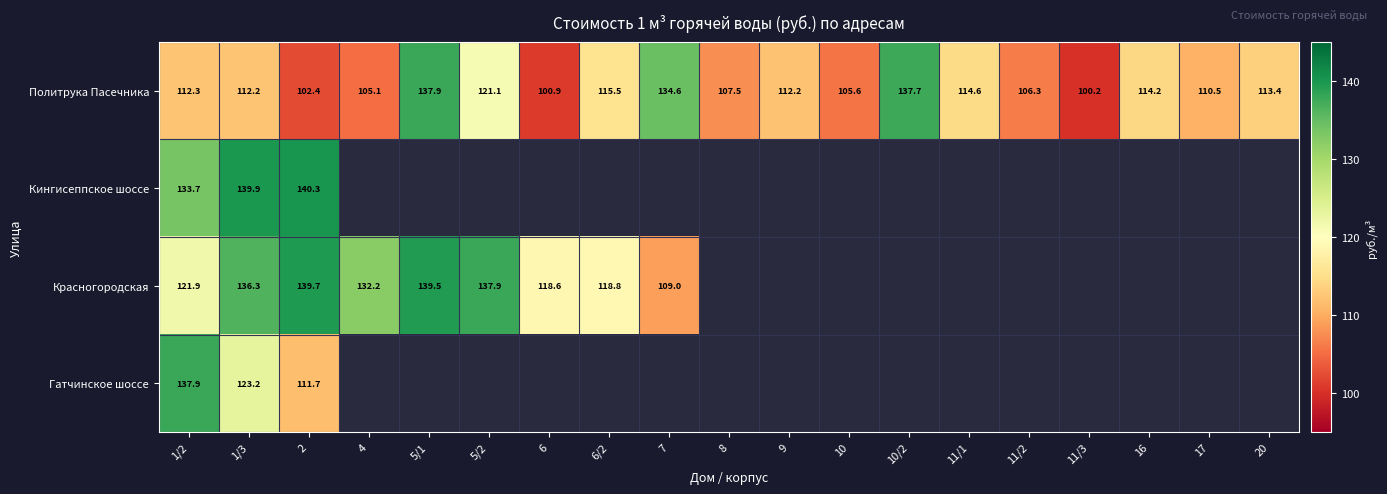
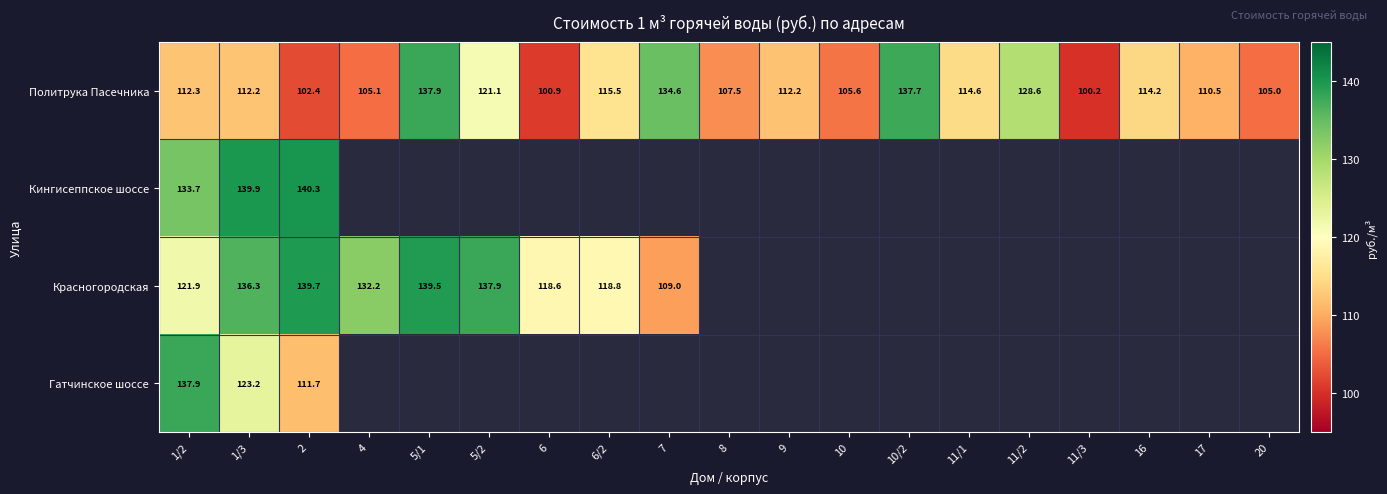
  {
    "Политрука Пасечника": {
      "1/2": 112.3,
      "1/3": 112.2,
      "2": 102.4,
      "4": 105.1,
      "5/1": 137.9,
      "5/2": 121.1,
      "6": 100.9,
      "6/2": 115.5,
      "7": 134.6,
      "8": 107.5,
      "9": 112.2,
      "10": 105.6,
      "10/2": 137.7,
      "11/1": 114.6,
-     "11/2": 106.3,
+     "11/2": 128.6,
      "11/3": 100.2,
      "16": 114.2,
      "17": 110.5,
-     "20": 113.4
+     "20": 105.0
    },
    "Кингисеппское шоссе": {
      "1/2": 133.7,
      "1/3": 139.9,
      "2": 140.3
    },
    "Красногородская": {
      "1/2": 121.9,
      "1/3": 136.3,
      "2": 139.7,
      "4": 132.2,
      "5/1": 139.5,
      "5/2": 137.9,
      "6": 118.6,
      "6/2": 118.8,
      "7": 109.0
    },
    "Гатчинское шоссе": {
      "1/2": 137.9,
      "1/3": 123.2,
      "2": 111.7
    }
  }
